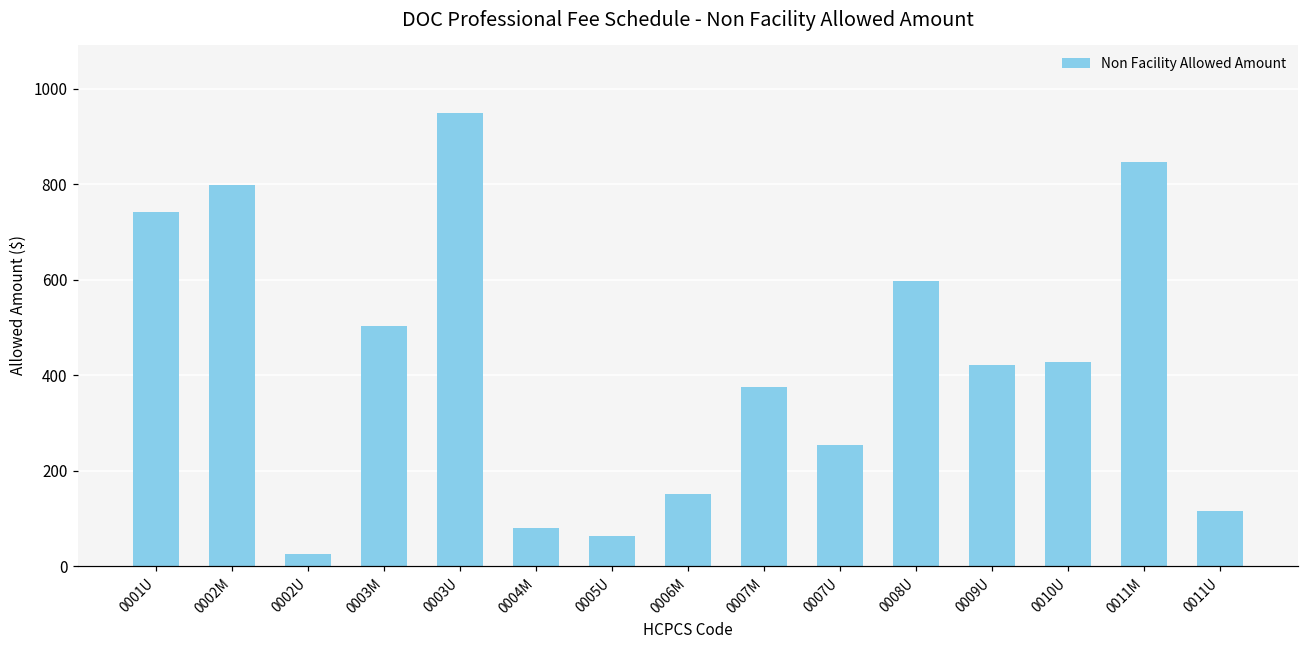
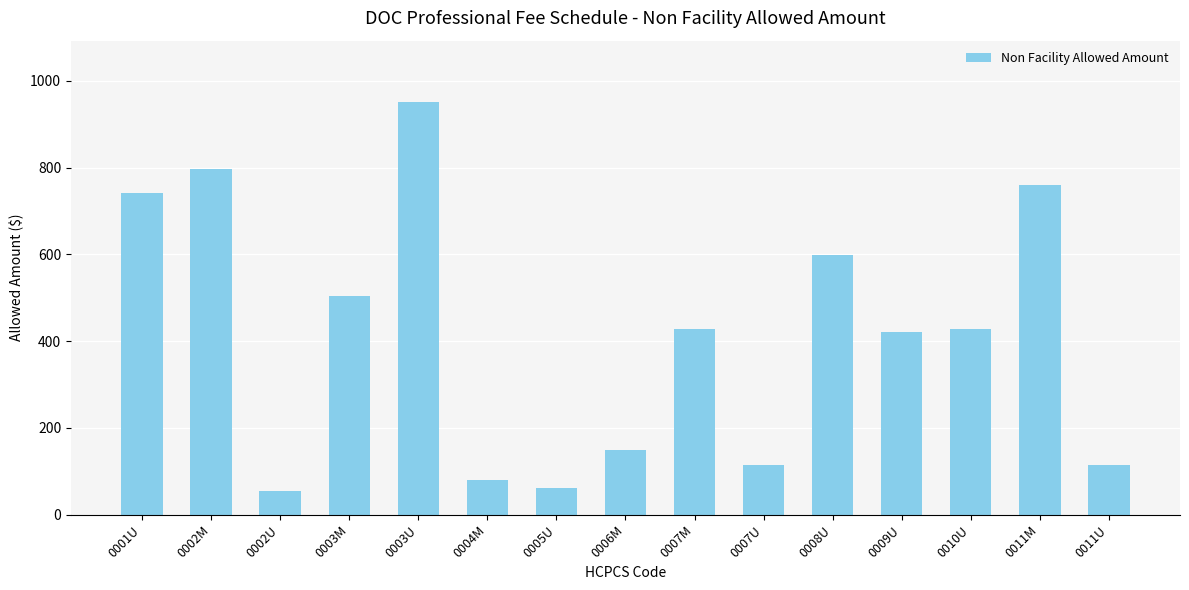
  {
    "0001U": 740,
    "0002M": 800,
-   "0002U": 30,
+   "0002U": 50,
    "0003M": 500,
    "0003U": 950,
    "0004M": 80,
    "0005U": 60,
    "0006M": 150,
-   "0007M": 380,
-   "0007U": 250,
+   "0007M": 430,
+   "0007U": 110,
    "0008U": 600,
    "0009U": 420,
    "0010U": 430,
-   "0011M": 850,
+   "0011M": 760,
    "0011U": 110
  }
